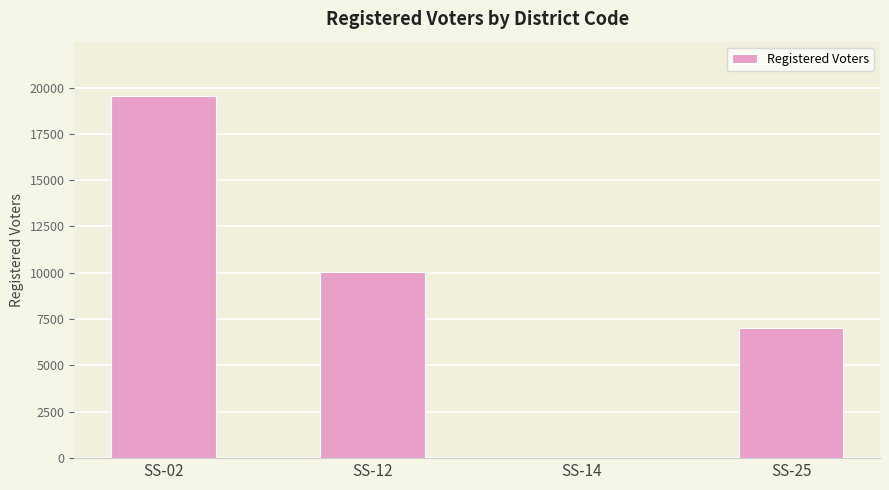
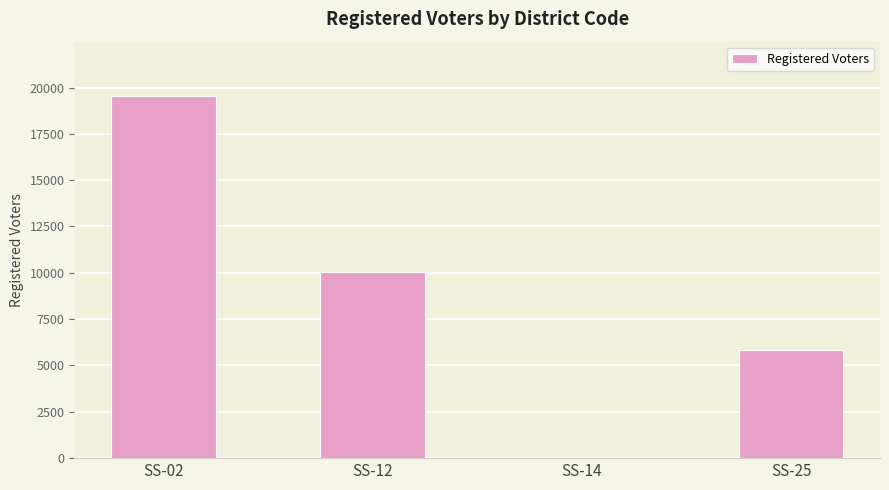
  {
    "SS-02": 19500,
    "SS-12": 10000,
-   "SS-25": 7000
+   "SS-25": 5800
  }
